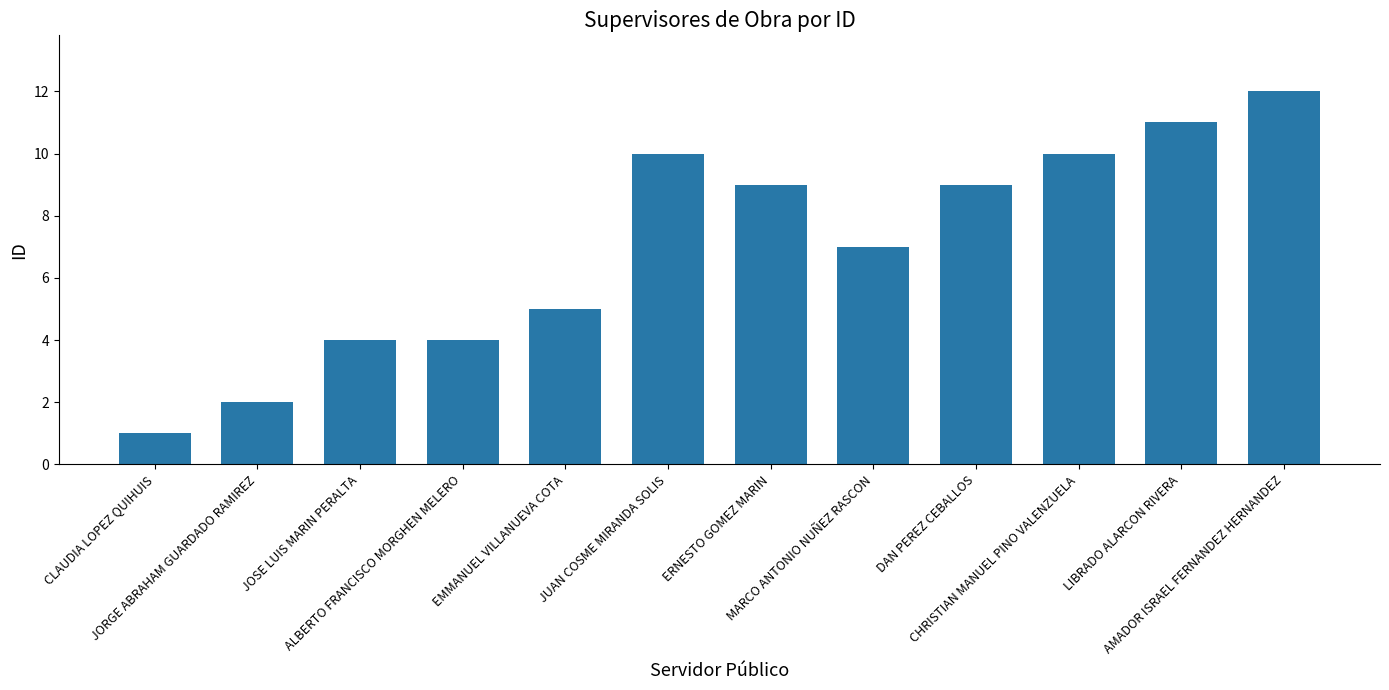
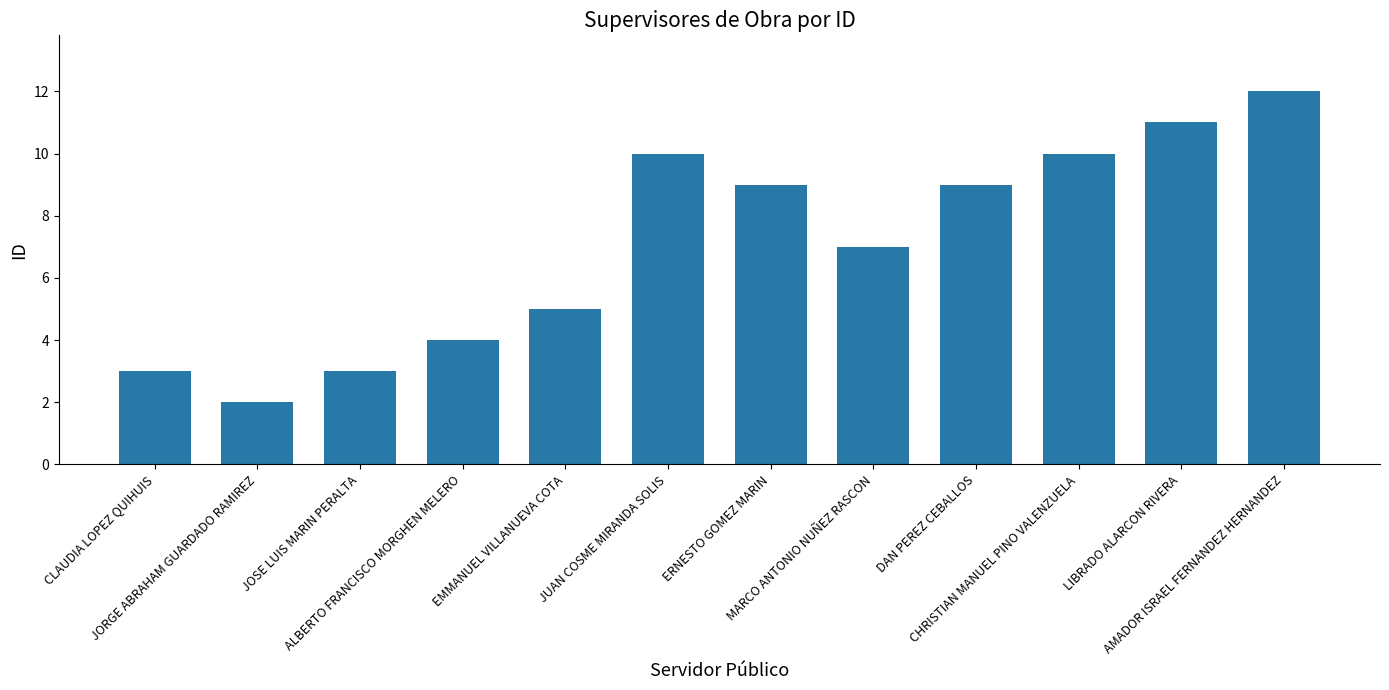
  {
-   "CLAUDIA LOPEZ QUIHUIS": 1,
+   "CLAUDIA LOPEZ QUIHUIS": 3,
    "JORGE ABRAHAM GUARDADO RAMIREZ": 2,
-   "JOSE LUIS MARIN PERALTA": 4,
+   "JOSE LUIS MARIN PERALTA": 3,
    "ALBERTO FRANCISCO MORGHEN MELERO": 4,
    "EMMANUEL VILLANUEVA COTA": 5,
    "JUAN COSME MIRANDA SOLIS": 10,
    "ERNESTO GOMEZ MARIN": 9,
    "MARCO ANTONIO NUÑEZ RASCON": 7,
    "DAN PEREZ CEBALLOS": 9,
    "CHRISTIAN MANUEL PINO VALENZUELA": 10,
    "LIBRADO ALARCON RIVERA": 11,
    "AMADOR ISRAEL FERNANDEZ HERNANDEZ": 12
  }
